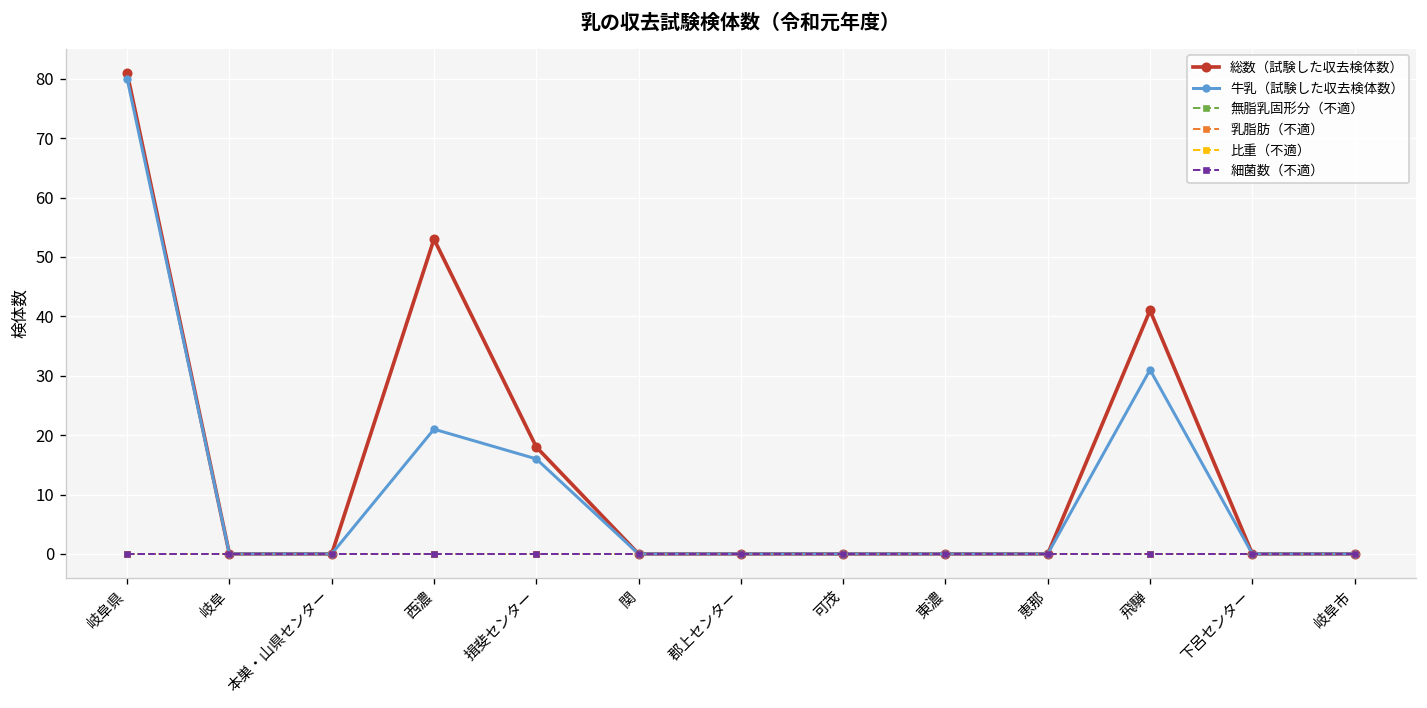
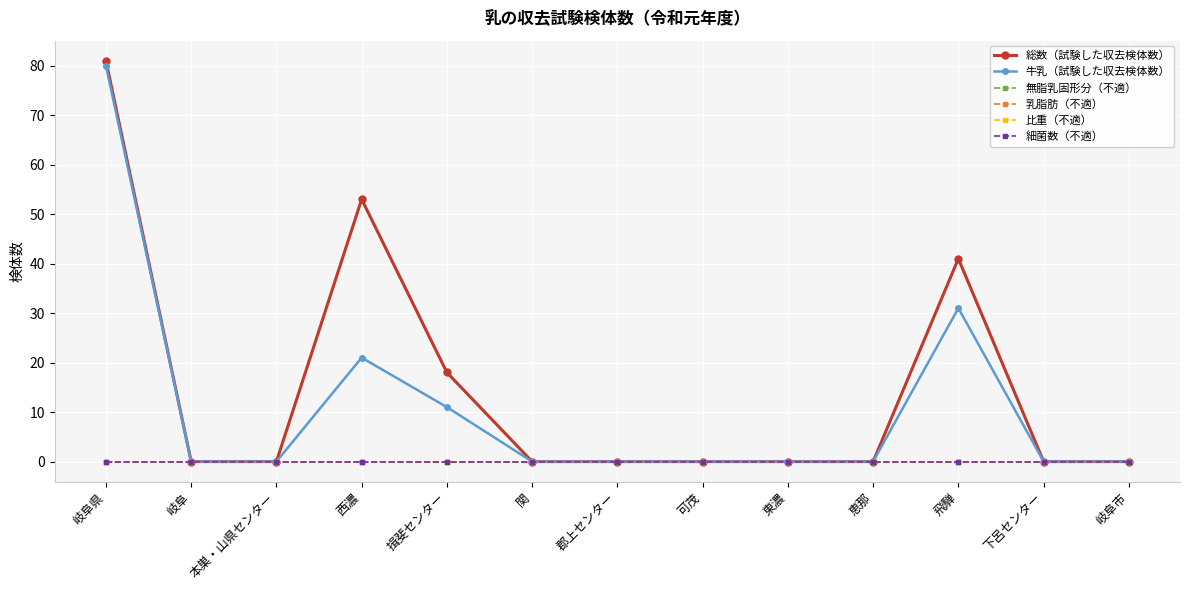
  {
    "総数（試験した収去検体数）": {
      "岐阜県": 81,
      "西濃": 53,
      "揖斐センター": 18,
      "飛騨": 41
    },
    "牛乳（試験した収去検体数）": {
      "岐阜県": 80,
      "西濃": 21,
-     "揖斐センター": 16,
+     "揖斐センター": 11,
      "飛騨": 31
    },
    "細菌数（不適）": {
      "岐阜県": 0,
      "西濃": 0,
      "揖斐センター": 0,
      "飛騨": 0
    }
  }
